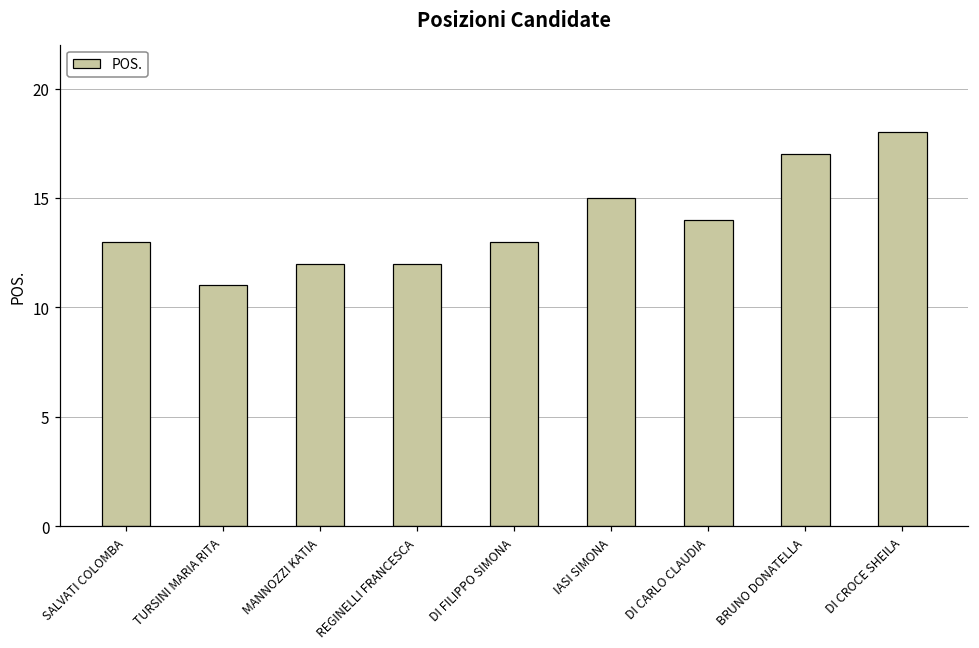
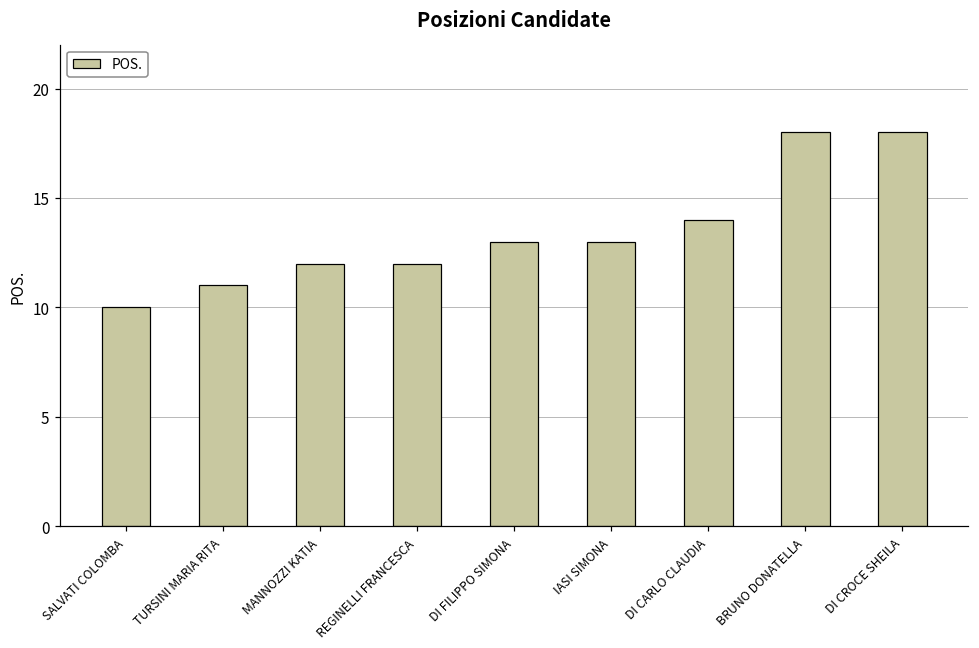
  {
-   "SALVATI COLOMBA": 13,
+   "SALVATI COLOMBA": 10,
    "TURSINI MARIA RITA": 11,
    "MANNOZZI KATIA": 12,
    "REGINELLI FRANCESCA": 12,
    "DI FILIPPO SIMONA": 13,
-   "IASI SIMONA": 15,
+   "IASI SIMONA": 13,
    "DI CARLO CLAUDIA": 14,
-   "BRUNO DONATELLA": 17,
+   "BRUNO DONATELLA": 18,
    "DI CROCE SHEILA": 18
  }
